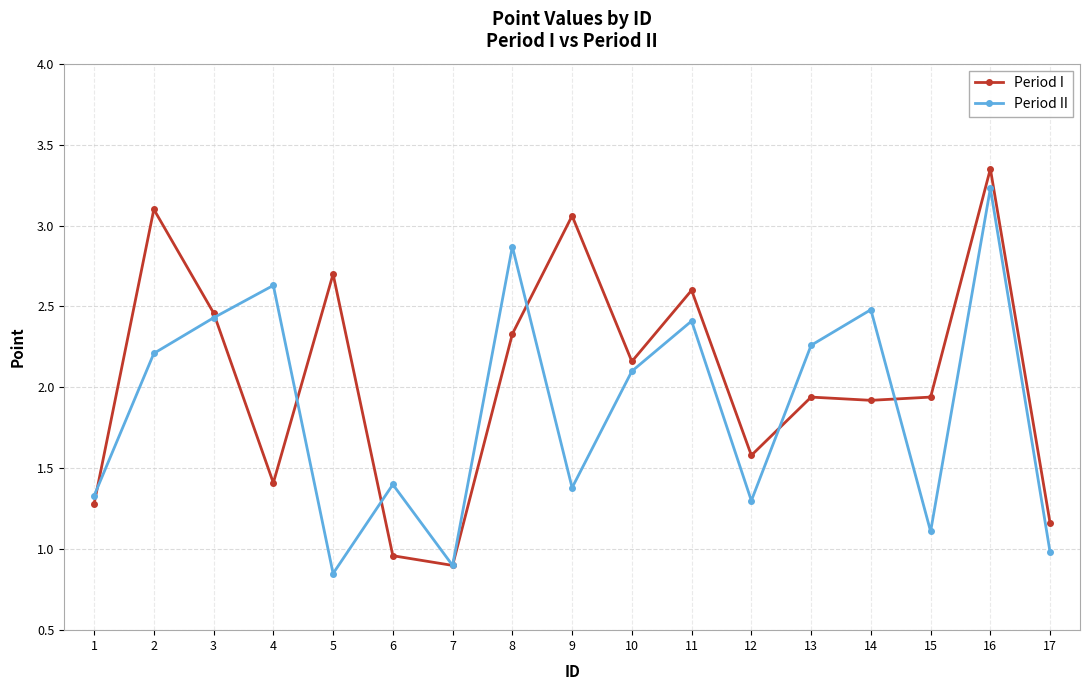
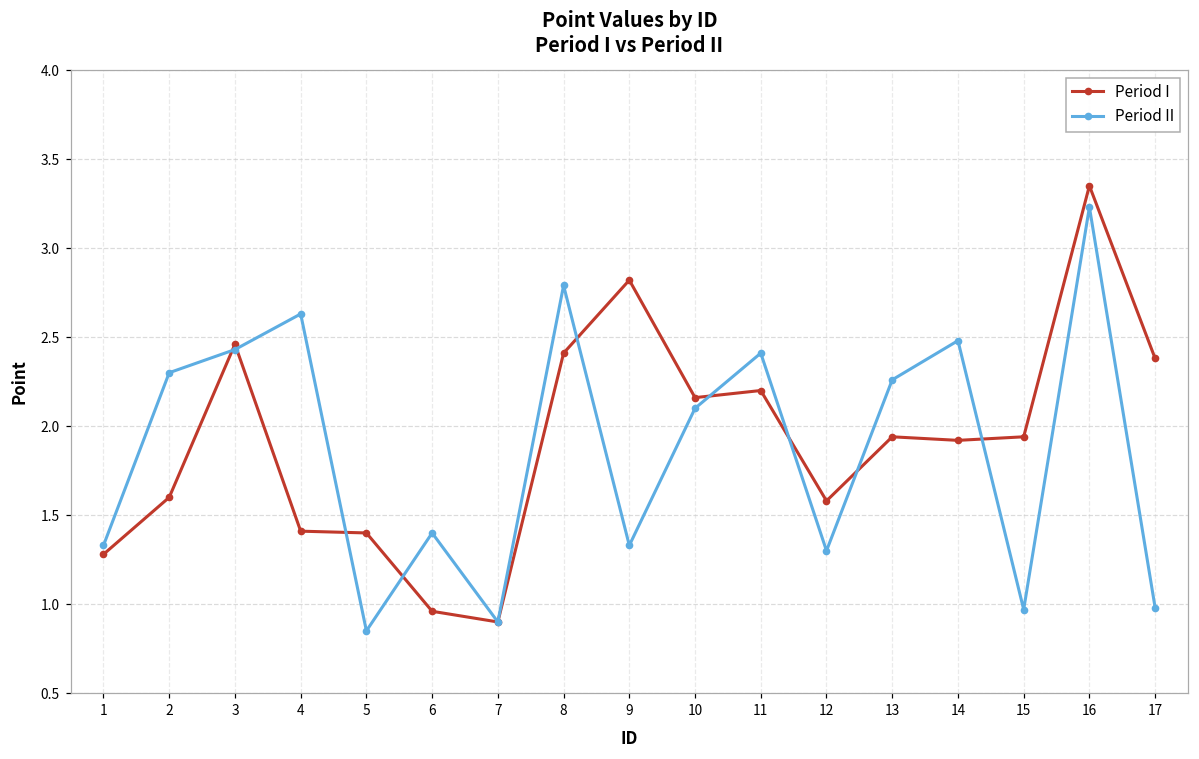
  {
    "Period I": {
      "1": 1.28,
-     "2": 3.1,
+     "2": 1.6,
      "3": 2.46,
      "4": 1.41,
-     "5": 2.7,
+     "5": 1.4,
      "6": 0.96,
-     "8": 2.33,
-     "9": 3.06,
+     "8": 2.41,
+     "9": 2.82,
      "10": 2.16,
-     "11": 2.6,
+     "11": 2.2,
      "12": 1.58,
      "13": 1.94,
      "14": 1.92,
      "15": 1.94,
      "16": 3.35,
-     "17": 1.16
+     "17": 2.38
    },
    "Period II": {
      "1": 1.33,
-     "2": 2.21,
+     "2": 2.30,
      "3": 2.43,
      "4": 2.63,
      "5": 0.85,
      "6": 1.40,
-     "8": 2.87,
-     "9": 1.38,
+     "8": 2.79,
+     "9": 1.33,
      "10": 2.10,
      "11": 2.41,
      "12": 1.30,
      "13": 2.26,
      "14": 2.48,
-     "15": 1.11,
+     "15": 0.97,
      "16": 3.23,
      "17": 0.98
    }
  }
